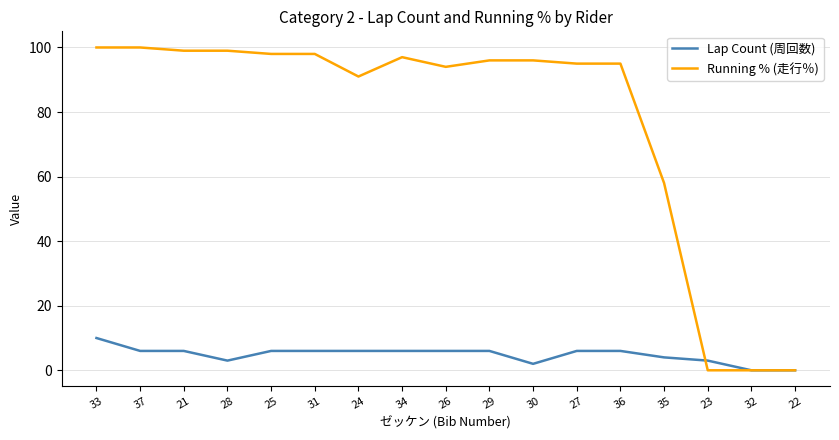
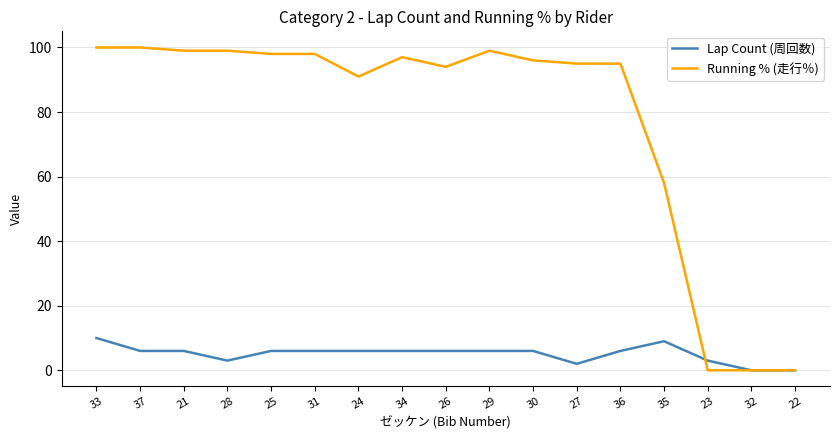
  {
    "Lap Count (周回数)": {
      "33": 10,
      "37": 6,
      "21": 6,
      "28": 3,
      "25": 6,
      "31": 6,
      "24": 6,
      "34": 6,
      "26": 6,
      "29": 6,
-     "30": 2,
-     "27": 6,
+     "30": 6,
+     "27": 2,
      "36": 6,
-     "35": 4,
+     "35": 9,
      "23": 3
    },
    "Running % (走行％)": {
      "33": 100,
      "37": 100,
      "21": 99,
      "28": 99,
      "25": 98,
      "31": 98,
      "24": 91,
      "34": 97,
      "26": 94,
-     "29": 96,
+     "29": 99,
      "30": 96,
      "27": 95,
      "36": 95,
      "35": 58,
      "23": 0
    }
  }
